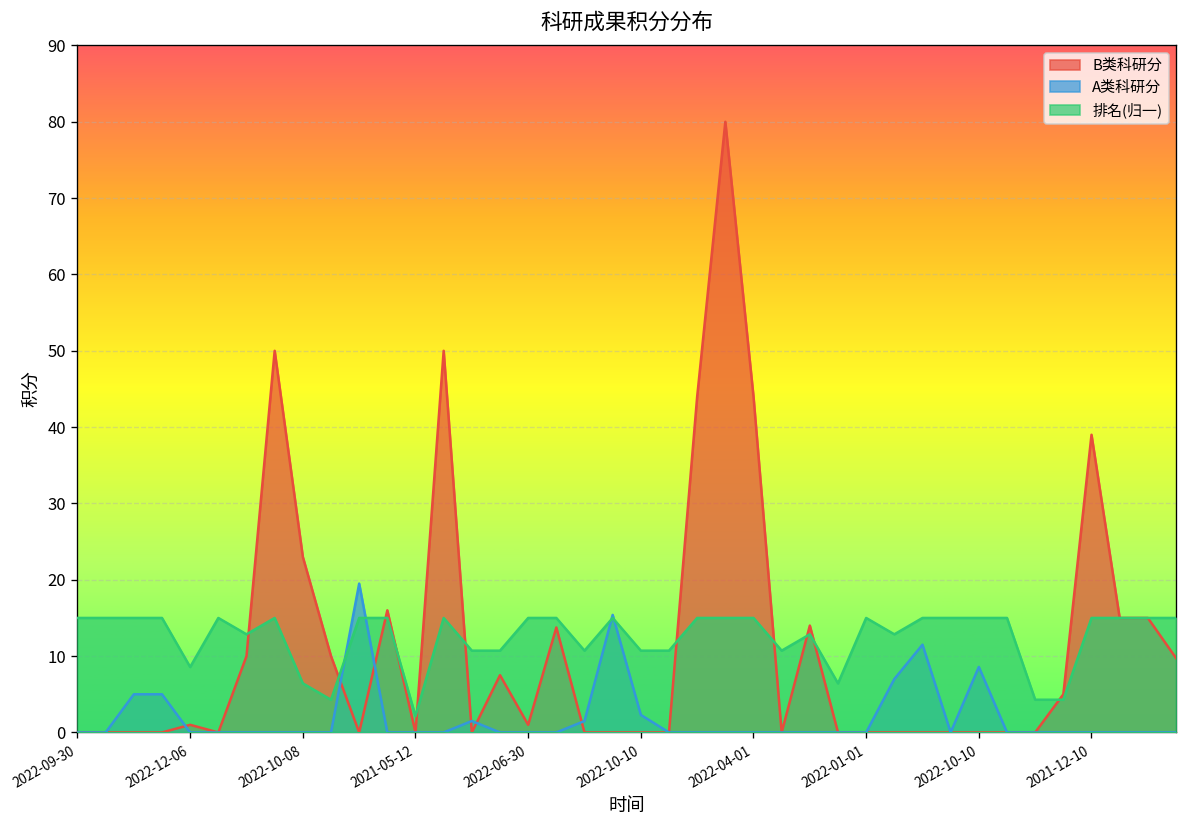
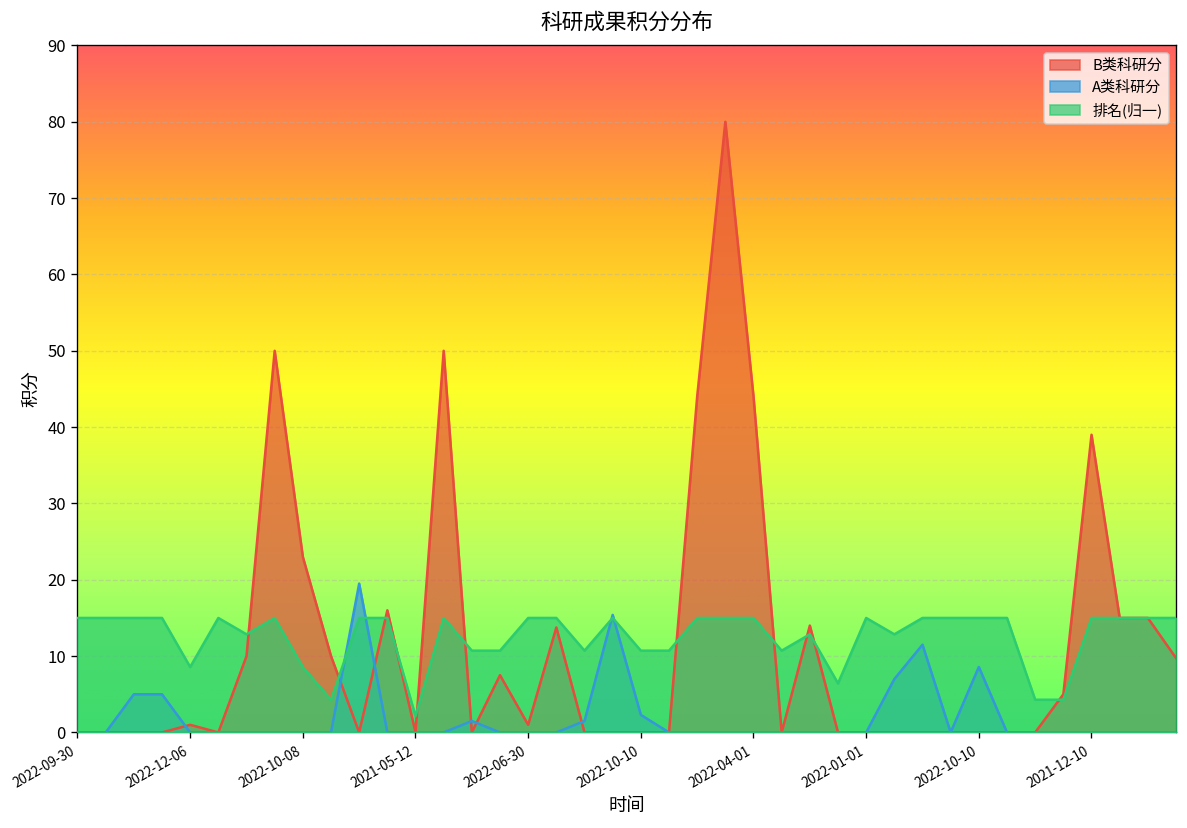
  {
    "B类科研分": {
      "2022-12-06": 1,
      "2022-10-08": 23,
      "2022-06-30": 1,
      "2022-04-01": 44,
      "2021-12-10": 39
    },
    "A类科研分": {
      "2022-12-06": 0,
      "2022-10-08": 0,
      "2022-06-30": 0,
      "2022-04-01": 0,
      "2021-12-10": 0
    },
    "排名(归一)": {
      "2022-12-06": 9,
-     "2022-10-08": 6,
+     "2022-10-08": 9,
      "2021-05-12": 2,
      "2022-06-30": 15,
      "2022-04-01": 15,
      "2021-12-10": 15
    }
  }
